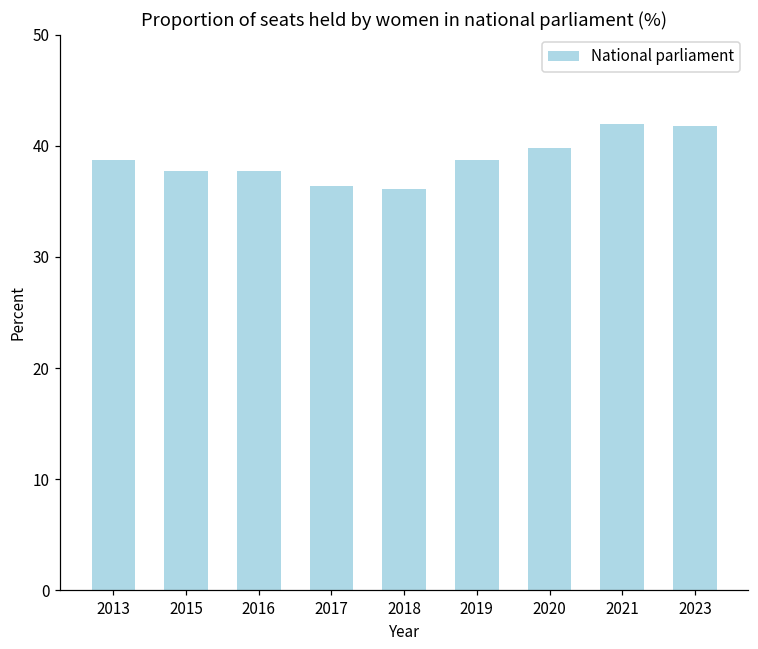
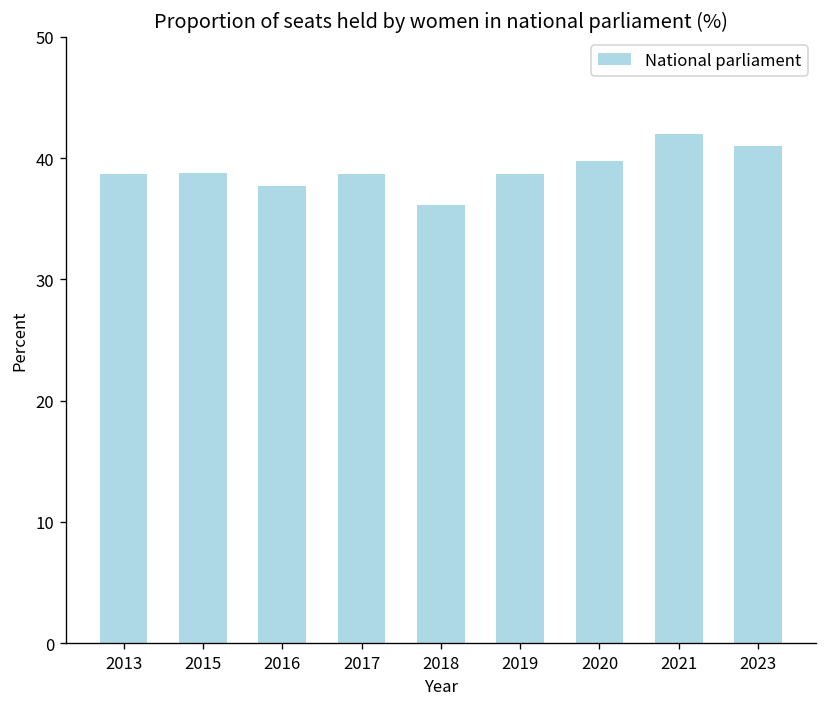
  {
    "2013": 38.7,
-   "2015": 37.7,
+   "2015": 38.8,
    "2016": 37.7,
-   "2017": 36.4,
+   "2017": 38.7,
    "2018": 36.1,
    "2019": 38.7,
    "2020": 39.8,
    "2021": 42.0,
-   "2023": 41.8
+   "2023": 41.0
  }
